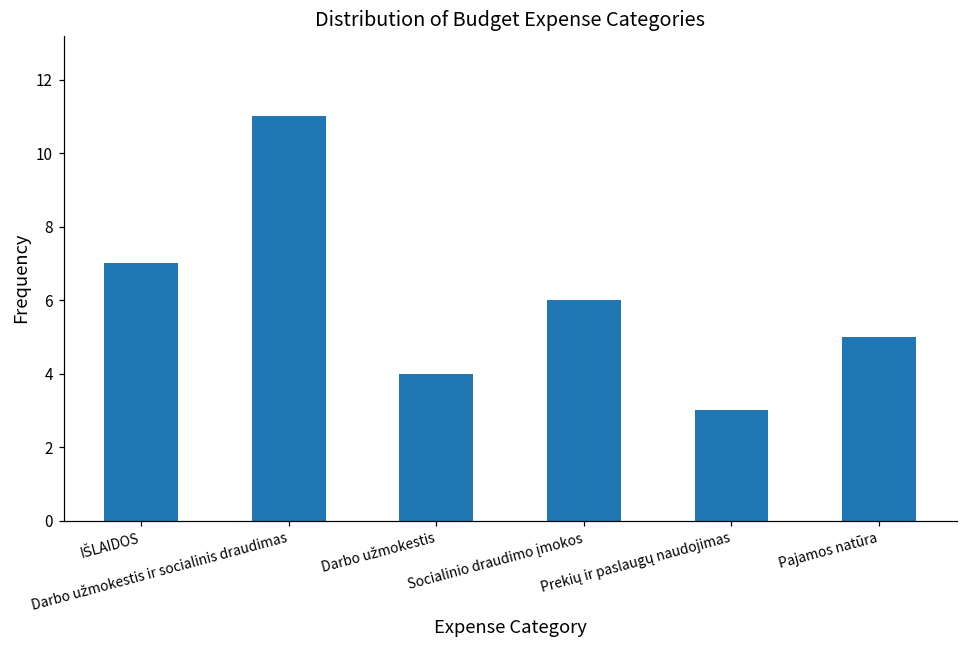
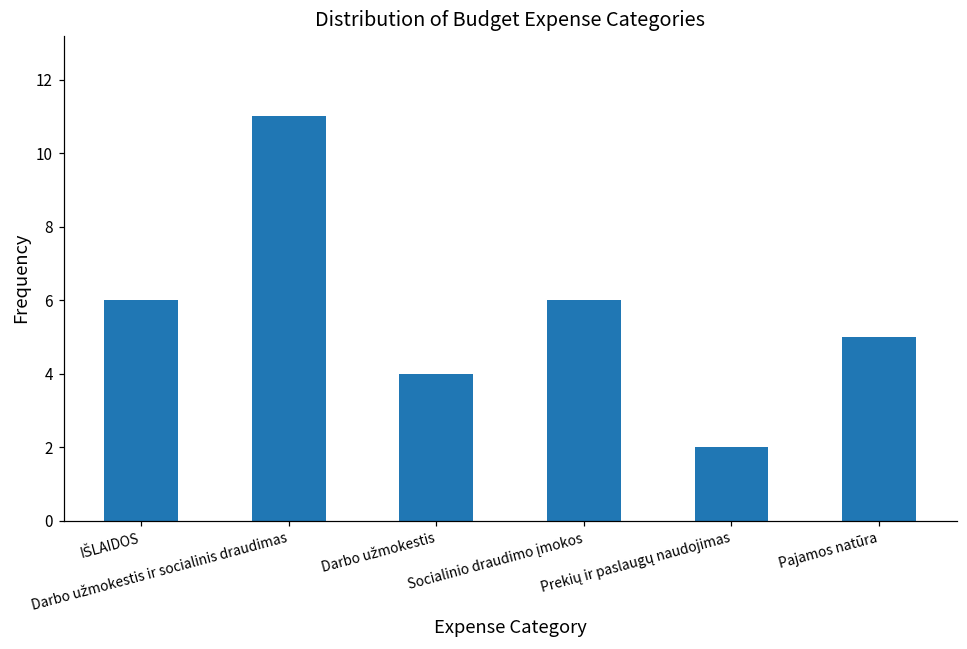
  {
-   "IŠLAIDOS": 7,
+   "IŠLAIDOS": 6,
    "Darbo užmokestis ir socialinis draudimas": 11,
    "Darbo užmokestis": 4,
    "Socialinio draudimo įmokos": 6,
-   "Prekių ir paslaugų naudojimas": 3,
+   "Prekių ir paslaugų naudojimas": 2,
    "Pajamos natūra": 5
  }
